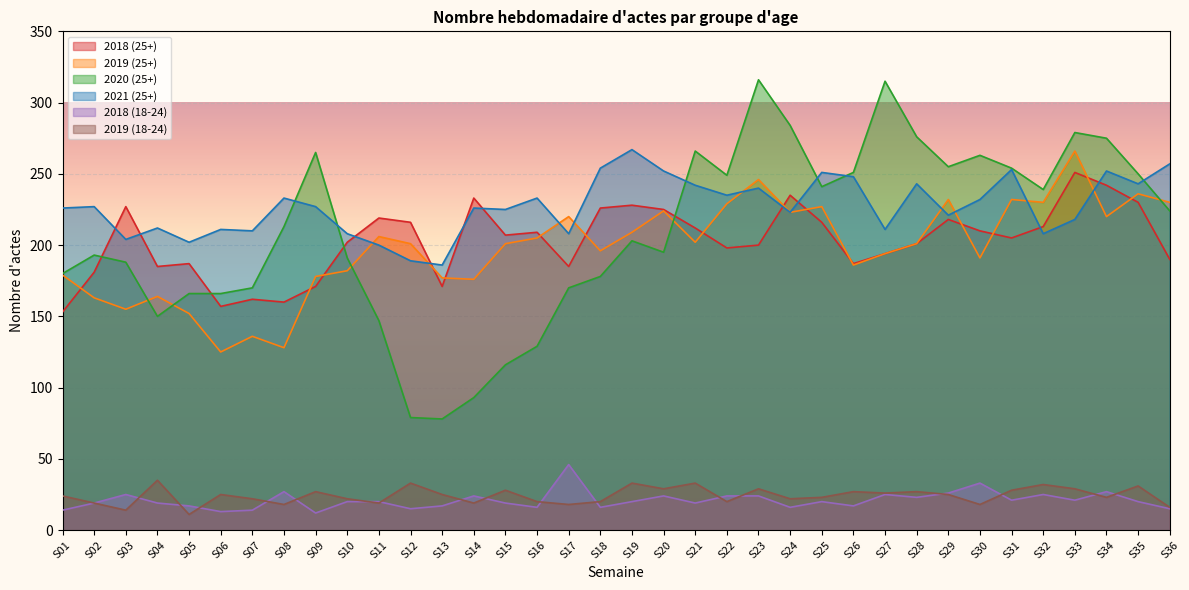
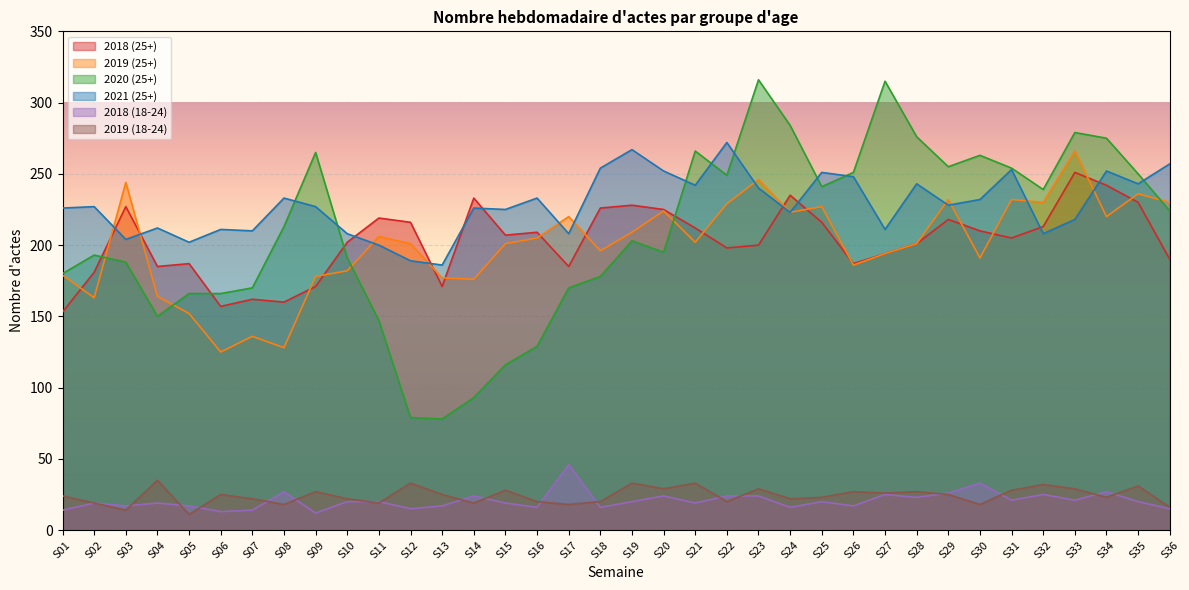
  {
    "2018 (25+)": {
      "S01": 153,
      "S02": 181,
      "S03": 227,
      "S04": 185,
      "S05": 187,
      "S06": 157,
      "S07": 162,
      "S08": 160,
      "S09": 171,
      "S10": 202,
      "S11": 219,
      "S12": 216,
      "S13": 171,
      "S14": 233,
      "S15": 207,
      "S16": 209,
      "S17": 185,
      "S18": 226,
      "S19": 228,
      "S21": 212,
      "S22": 198,
      "S23": 200,
      "S24": 235,
      "S25": 216,
      "S29": 218,
      "S30": 210,
      "S31": 205,
      "S32": 213,
      "S33": 251,
      "S34": 242,
      "S35": 230,
      "S36": 190
    },
    "2019 (25+)": {
      "S02": 163,
-     "S03": 155,
+     "S03": 244,
      "S04": 164,
      "S05": 152,
      "S06": 125,
      "S07": 136,
      "S08": 128,
      "S09": 178,
      "S10": 182,
      "S11": 206,
      "S12": 201,
      "S13": 177,
      "S14": 176,
      "S15": 201,
      "S16": 205,
      "S17": 220,
      "S18": 196,
      "S19": 209,
      "S21": 202,
      "S22": 229,
      "S23": 246,
      "S25": 227,
      "S29": 232,
      "S30": 191,
      "S31": 232,
      "S32": 230,
      "S33": 266,
      "S34": 220,
      "S35": 236,
      "S36": 230
    },
    "2020 (25+)": {
      "S02": 193,
      "S03": 188,
      "S04": 150,
      "S05": 166,
      "S06": 166,
      "S07": 170,
      "S08": 213,
      "S09": 265,
      "S10": 191,
      "S11": 147,
      "S12": 79,
      "S13": 78,
      "S14": 93,
      "S15": 116,
      "S16": 129,
      "S17": 170,
      "S18": 178,
      "S19": 203,
      "S20": 195,
      "S21": 266,
      "S22": 249,
      "S23": 316,
      "S24": 284,
      "S25": 241,
      "S26": 251,
      "S27": 315,
      "S28": 276,
      "S29": 255,
      "S30": 263,
      "S32": 239,
      "S33": 279,
      "S34": 275,
      "S35": 250,
      "S36": 224
    },
    "2021 (25+)": {
      "S01": 226,
      "S02": 227,
      "S03": 204,
      "S04": 212,
      "S05": 202,
      "S06": 211,
      "S07": 210,
      "S08": 233,
      "S09": 227,
      "S10": 208,
      "S11": 200,
      "S12": 189,
      "S13": 186,
      "S14": 226,
      "S15": 225,
      "S16": 233,
      "S17": 208,
      "S18": 254,
      "S19": 267,
      "S20": 252,
      "S21": 242,
-     "S22": 235,
+     "S22": 272,
      "S23": 240,
      "S25": 251,
      "S26": 248,
      "S27": 211,
      "S28": 243,
-     "S29": 221,
+     "S29": 228,
      "S30": 232,
      "S32": 208,
      "S33": 218,
      "S34": 252,
      "S35": 243,
      "S36": 257
    },
    "2018 (18-24)": {
      "S01": 14,
-     "S03": 25,
+     "S03": 17,
      "S04": 19,
      "S05": 17,
      "S06": 13,
      "S07": 14,
      "S08": 27,
      "S09": 12,
      "S10": 20,
      "S12": 15,
      "S13": 17,
      "S14": 24,
      "S15": 19,
      "S16": 16,
      "S17": 46,
      "S18": 16,
      "S19": 20,
      "S20": 24,
      "S21": 19,
      "S22": 24,
      "S23": 24,
      "S24": 16,
      "S25": 20,
      "S26": 17,
      "S28": 23,
      "S30": 33,
      "S31": 21,
      "S32": 25,
      "S33": 21,
      "S34": 27,
      "S35": 20
    },
    "2019 (18-24)": {
      "S01": 24,
      "S03": 14,
      "S04": 35,
      "S05": 11,
      "S06": 25,
      "S07": 22,
      "S08": 18,
      "S09": 27,
      "S10": 22,
      "S12": 33,
      "S13": 25,
      "S14": 19,
      "S15": 28,
      "S16": 20,
      "S17": 18,
      "S18": 20,
      "S19": 33,
      "S20": 29,
      "S21": 33,
      "S22": 20,
      "S23": 29,
      "S24": 22,
      "S25": 23,
      "S26": 27,
      "S28": 27,
      "S30": 18,
      "S31": 28,
      "S32": 32,
      "S33": 29,
      "S34": 23,
      "S35": 31
    }
  }
